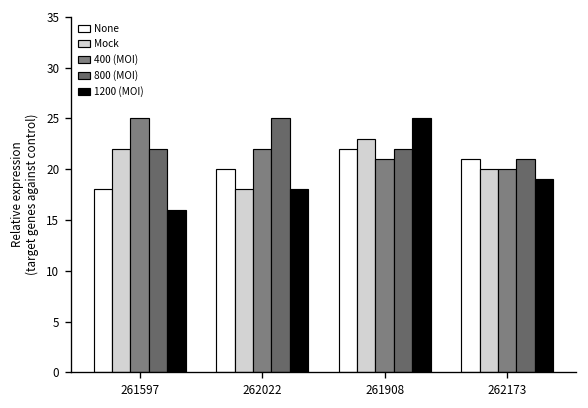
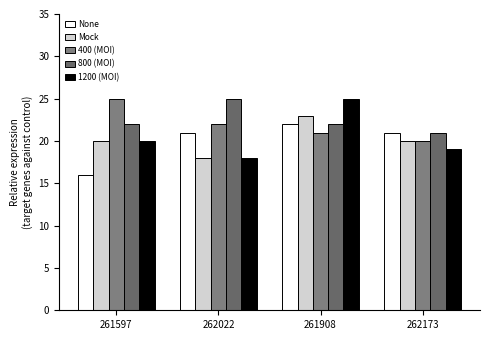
  {
    "None": {
-     "261597": 18,
-     "262022": 20,
+     "261597": 16,
+     "262022": 21,
      "261908": 22,
      "262173": 21
    },
    "Mock": {
-     "261597": 22,
+     "261597": 20,
      "262022": 18,
      "261908": 23,
      "262173": 20
    },
    "1200 (MOI)": {
-     "261597": 16,
+     "261597": 20,
      "262022": 18,
      "261908": 25,
      "262173": 19
    }
  }
